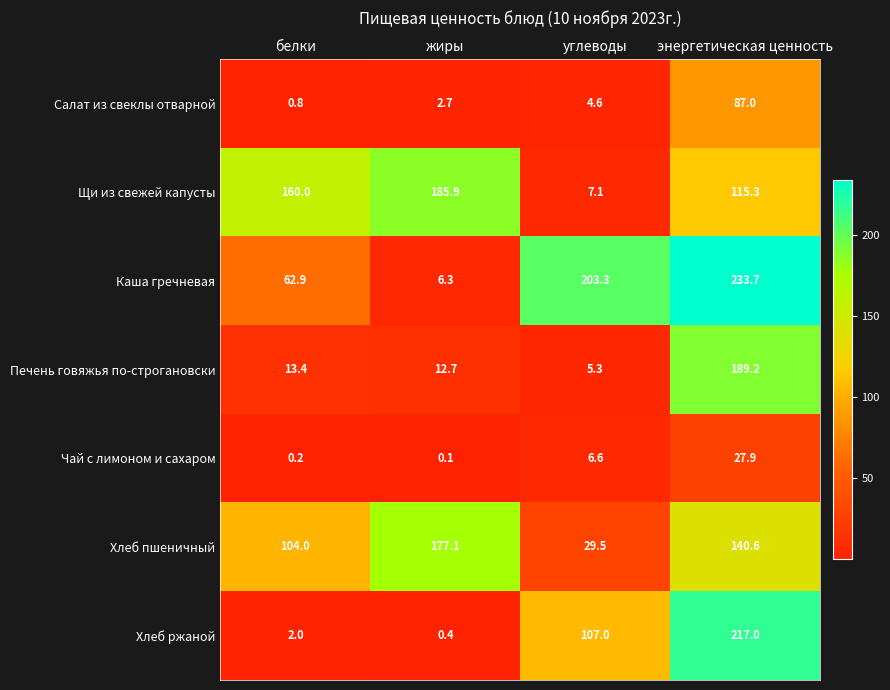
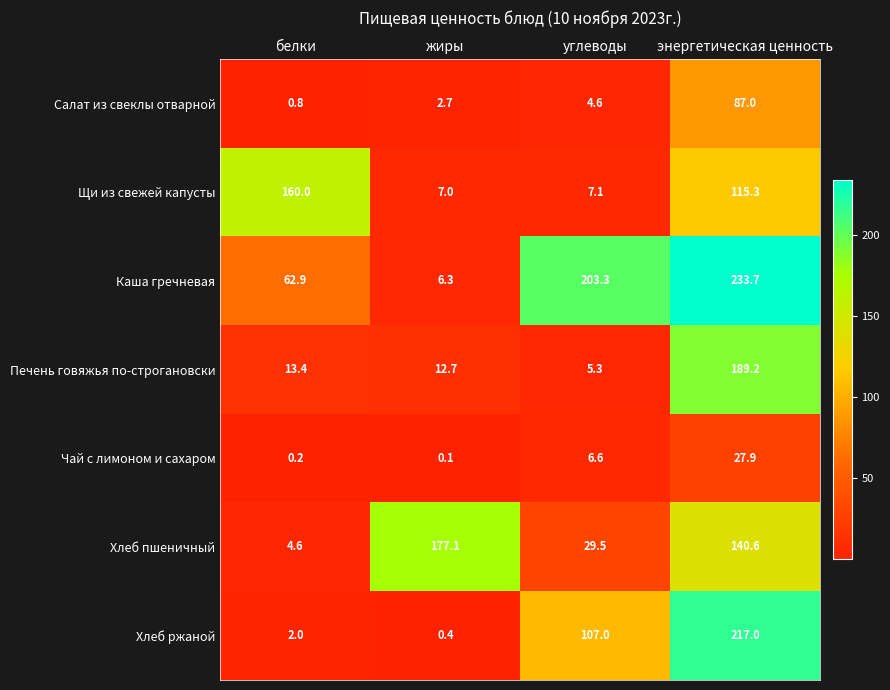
  {
    "Салат из свеклы отварной": {
      "белки": 0.8,
      "жиры": 2.7,
      "углеводы": 4.6,
      "энергетическая ценность": 87.0
    },
    "Щи из свежей капусты": {
      "белки": 160.0,
-     "жиры": 185.9,
+     "жиры": 7.0,
      "углеводы": 7.1,
      "энергетическая ценность": 115.3
    },
    "Каша гречневая": {
      "белки": 62.9,
      "жиры": 6.3,
      "углеводы": 203.3,
      "энергетическая ценность": 233.7
    },
    "Печень говяжья по-строгановски": {
      "белки": 13.4,
      "жиры": 12.7,
      "углеводы": 5.3,
      "энергетическая ценность": 189.2
    },
    "Чай с лимоном и сахаром": {
      "белки": 0.2,
      "жиры": 0.1,
      "углеводы": 6.6,
      "энергетическая ценность": 27.9
    },
    "Хлеб пшеничный": {
-     "белки": 104.0,
+     "белки": 4.6,
      "жиры": 177.1,
      "углеводы": 29.5,
      "энергетическая ценность": 140.6
    },
    "Хлеб ржаной": {
      "белки": 2.0,
      "жиры": 0.4,
      "углеводы": 107.0,
      "энергетическая ценность": 217.0
    }
  }
